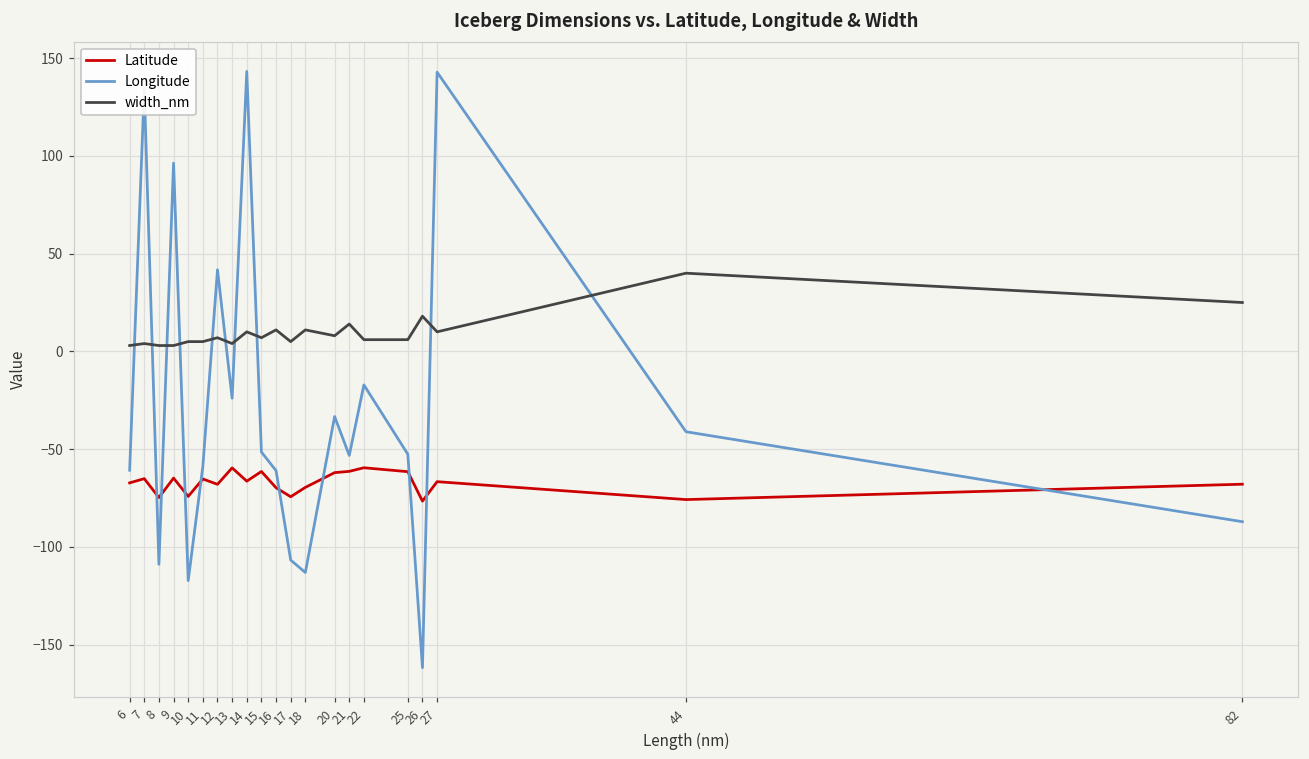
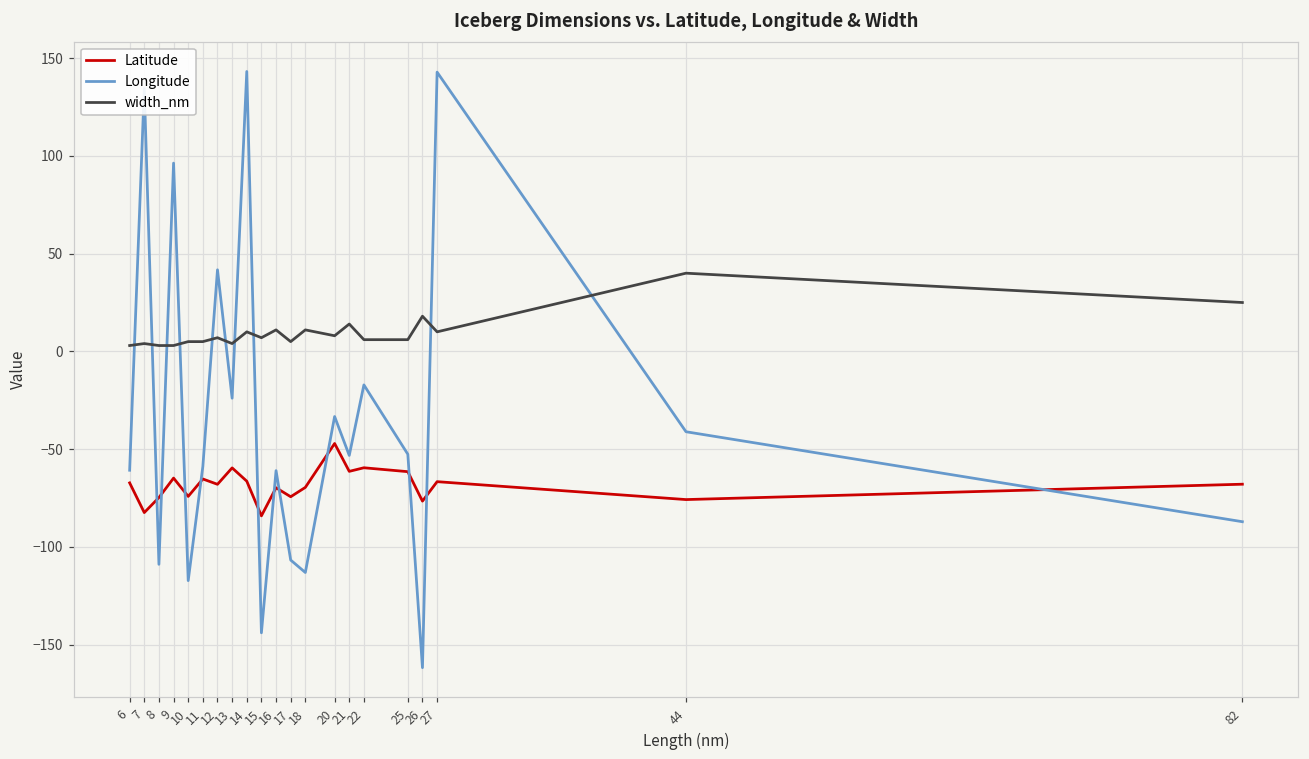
  {
    "Latitude": {
      "6": -67,
-     "7": -65,
+     "7": -82,
      "8": -75,
      "9": -65,
      "10": -74,
      "11": -65,
      "12": -68,
      "13": -60,
      "14": -66,
-     "15": -61,
+     "15": -84,
      "16": -70,
      "17": -74,
      "18": -70,
-     "20": -62,
+     "20": -47,
      "21": -61,
      "22": -60,
      "25": -62,
      "26": -77,
      "27": -67,
      "44": -76,
      "82": -68
    },
    "Longitude": {
      "6": -61,
      "8": -109,
      "9": 96,
      "10": -117,
      "11": -59,
      "12": 42,
      "13": -24,
      "14": 143,
-     "15": -51,
+     "15": -144,
      "16": -61,
      "17": -107,
      "18": -113,
      "20": -33,
      "21": -53,
      "22": -17,
      "25": -53,
      "26": -162,
      "27": 143,
      "44": -41,
      "82": -87
    },
    "width_nm": {
      "6": 3,
      "7": 4,
      "8": 3,
      "9": 3,
      "10": 5,
      "11": 5,
      "12": 7,
      "13": 4,
      "14": 10,
      "15": 7,
      "16": 11,
      "17": 5,
      "18": 11,
      "20": 8,
      "21": 14,
      "22": 6,
      "25": 6,
      "26": 18,
      "27": 10,
      "44": 40,
      "82": 25
    }
  }
